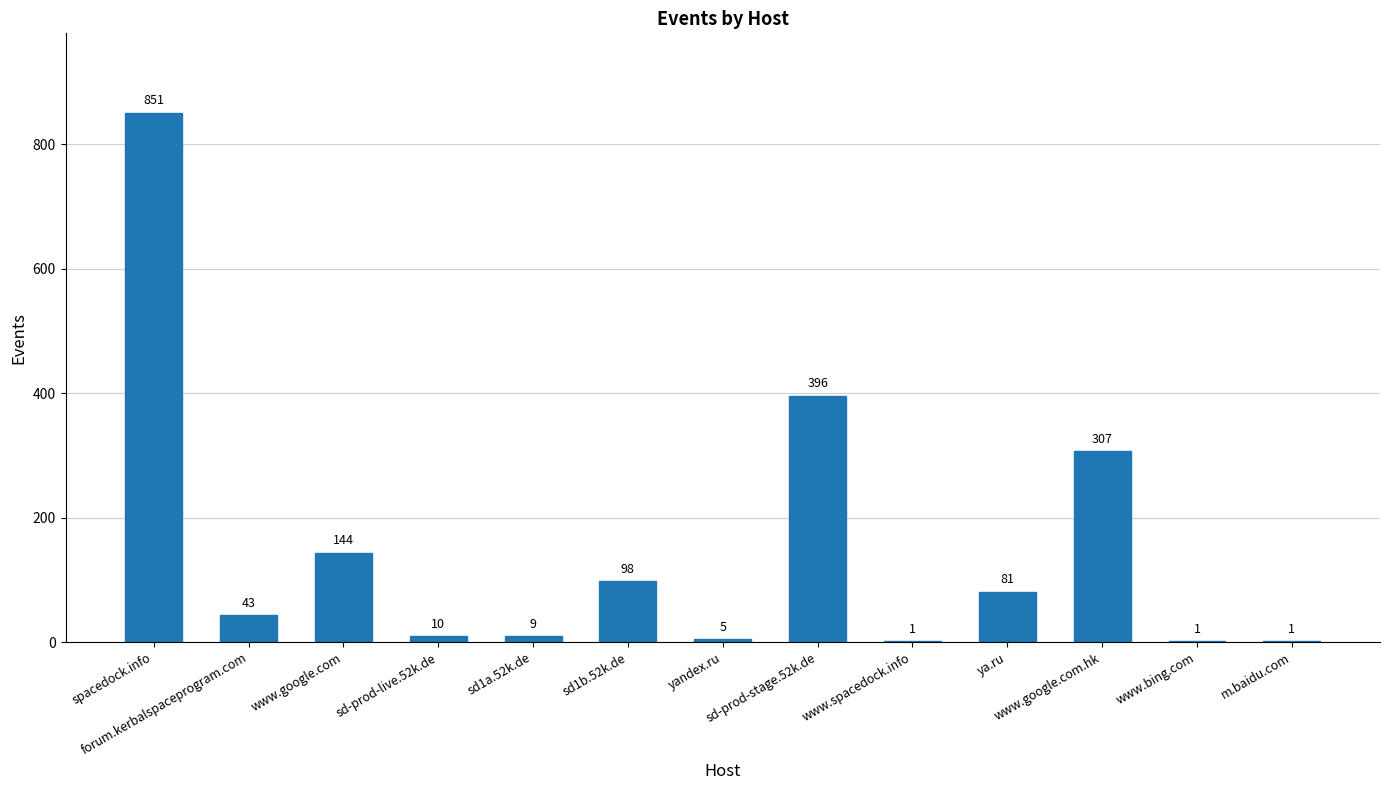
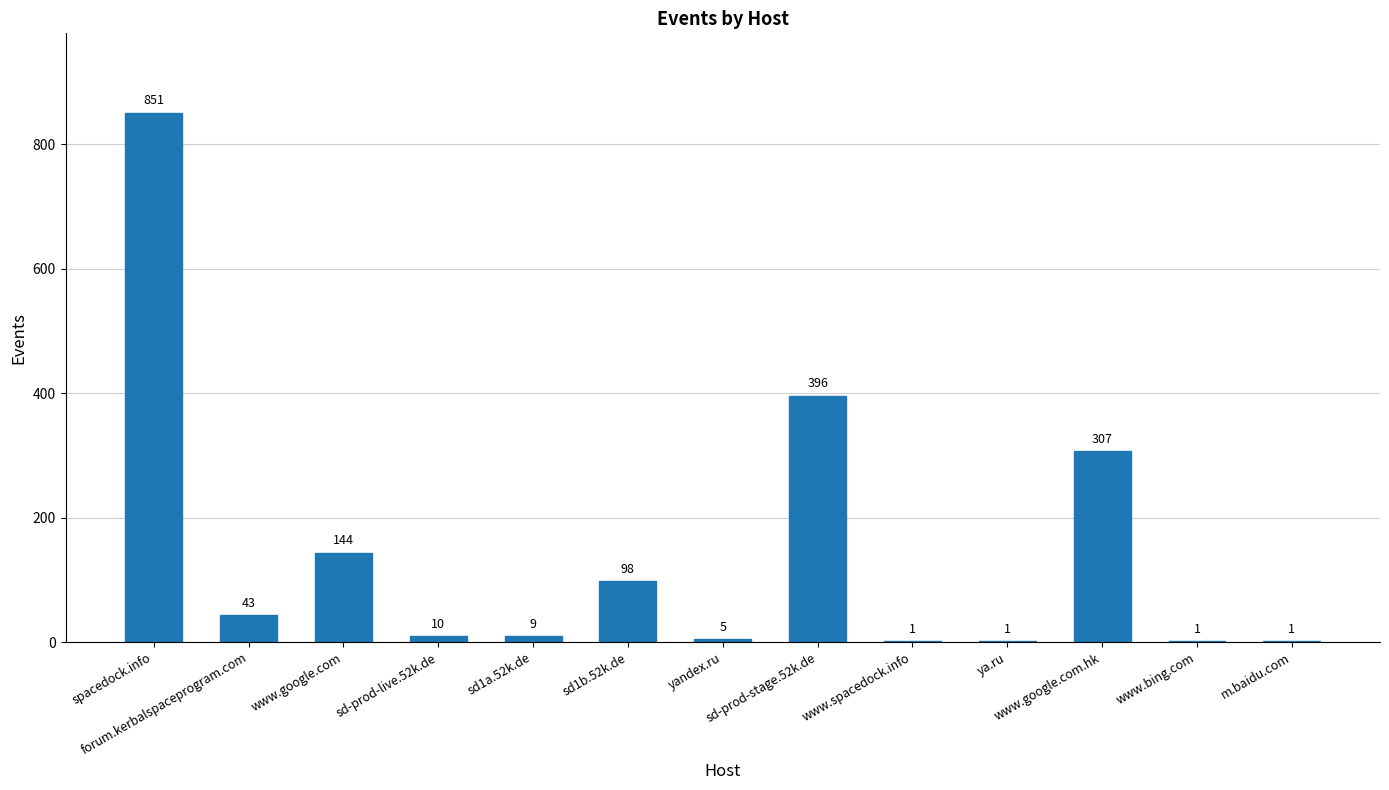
  {
    "spacedock.info": 851,
    "forum.kerbalspaceprogram.com": 43,
    "www.google.com": 144,
    "sd-prod-live.52k.de": 10,
    "sd1a.52k.de": 9,
    "sd1b.52k.de": 98,
    "yandex.ru": 5,
    "sd-prod-stage.52k.de": 396,
    "www.spacedock.info": 1,
-   "ya.ru": 81,
+   "ya.ru": 1,
    "www.google.com.hk": 307,
    "www.bing.com": 1,
    "m.baidu.com": 1
  }
